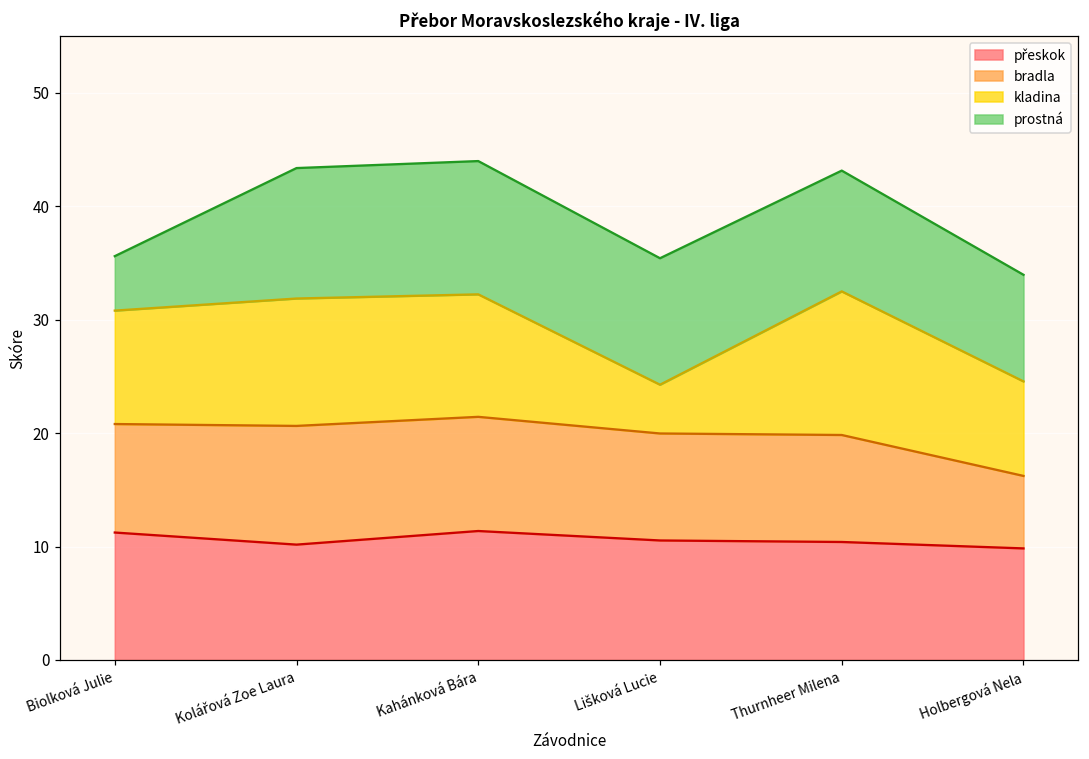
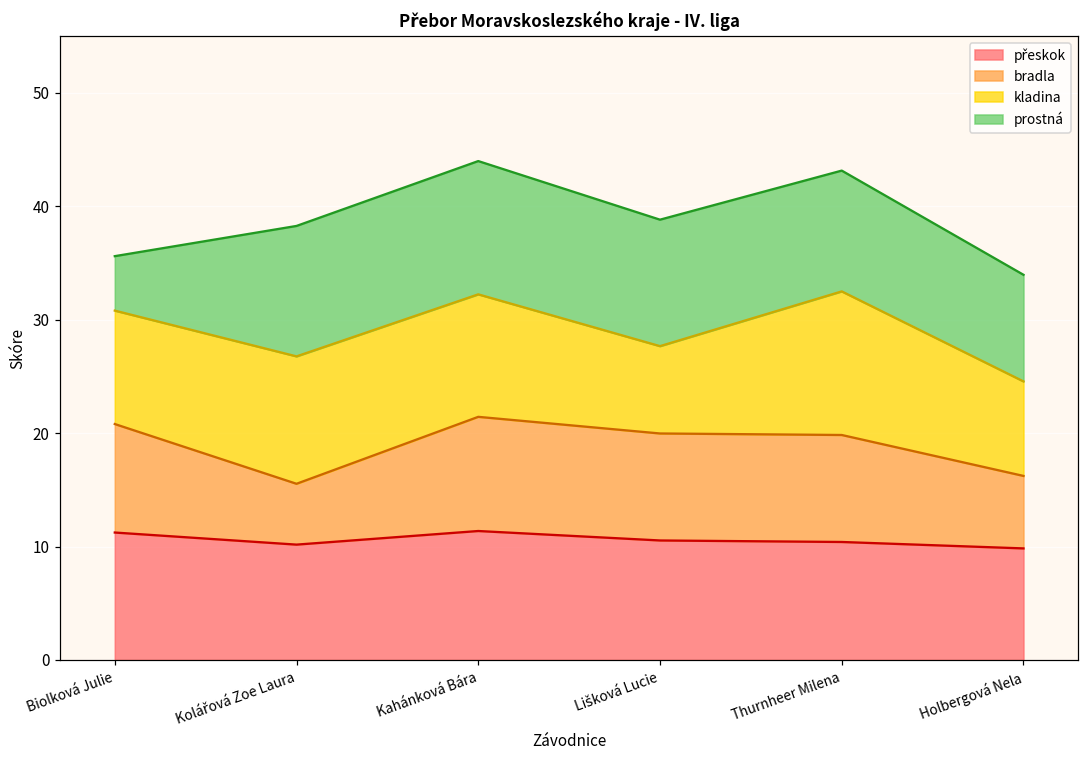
  {
    "přeskok": {
      "Biolková Julie": 11.2,
      "Kolářová Zoe Laura": 10.2,
      "Kahánková Bára": 11.4,
      "Lišková Lucie": 10.5,
      "Thurnheer Milena": 10.4,
      "Holbergová Nela": 9.8
    },
    "bradla": {
      "Biolková Julie": 9.6,
-     "Kolářová Zoe Laura": 10.5,
+     "Kolářová Zoe Laura": 5.4,
      "Kahánková Bára": 10.1,
      "Lišková Lucie": 9.4,
      "Thurnheer Milena": 9.4,
      "Holbergová Nela": 6.4
    },
    "kladina": {
      "Biolková Julie": 10.0,
      "Kolářová Zoe Laura": 11.2,
      "Kahánková Bára": 10.8,
-     "Lišková Lucie": 4.3,
+     "Lišková Lucie": 7.7,
      "Thurnheer Milena": 12.7,
      "Holbergová Nela": 8.3
    },
    "prostná": {
      "Biolková Julie": 4.8,
      "Kolářová Zoe Laura": 11.5,
      "Kahánková Bára": 11.8,
      "Lišková Lucie": 11.2,
      "Thurnheer Milena": 10.6,
      "Holbergová Nela": 9.4
    }
  }
